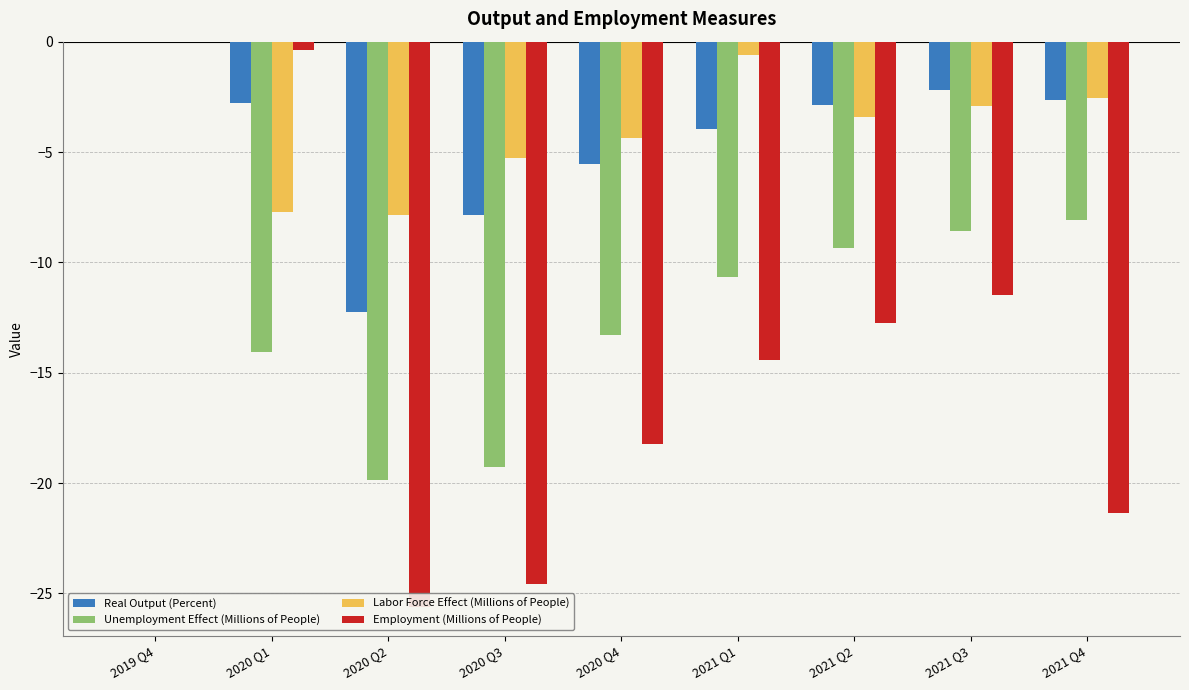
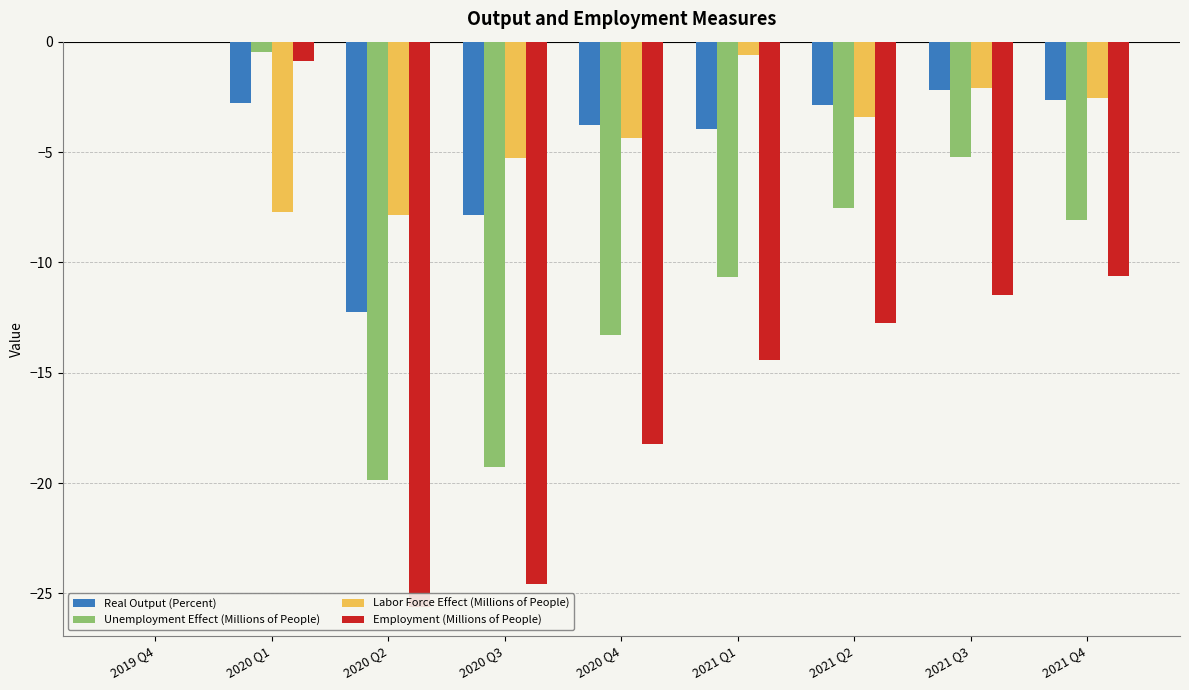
  {
    "Real Output (Percent)": {
      "2019 Q4": 0.0,
      "2020 Q1": -2.8,
      "2020 Q2": -12.2,
      "2020 Q3": -7.9,
-     "2020 Q4": -5.6,
+     "2020 Q4": -3.8,
      "2021 Q1": -4.0,
      "2021 Q2": -2.9,
      "2021 Q3": -2.2,
      "2021 Q4": -2.7
    },
    "Unemployment Effect (Millions of People)": {
      "2019 Q4": 0.0,
-     "2020 Q1": -14.0,
+     "2020 Q1": -0.5,
      "2020 Q2": -19.9,
      "2020 Q3": -19.3,
      "2020 Q4": -13.3,
      "2021 Q1": -10.6,
-     "2021 Q2": -9.3,
-     "2021 Q3": -8.6,
+     "2021 Q2": -7.6,
+     "2021 Q3": -5.2,
      "2021 Q4": -8.1
    },
    "Labor Force Effect (Millions of People)": {
      "2019 Q4": 0.0,
      "2020 Q1": -7.7,
      "2020 Q2": -7.8,
      "2020 Q3": -5.3,
      "2020 Q4": -4.4,
      "2021 Q1": -0.6,
      "2021 Q2": -3.4,
-     "2021 Q3": -2.9,
+     "2021 Q3": -2.1,
      "2021 Q4": -2.5
    },
    "Employment (Millions of People)": {
      "2019 Q4": 0.0,
-     "2020 Q1": -0.4,
+     "2020 Q1": -0.9,
      "2020 Q3": -24.6,
      "2020 Q4": -18.2,
      "2021 Q1": -14.4,
      "2021 Q2": -12.7,
      "2021 Q3": -11.5,
-     "2021 Q4": -21.4
+     "2021 Q4": -10.6
    }
  }
